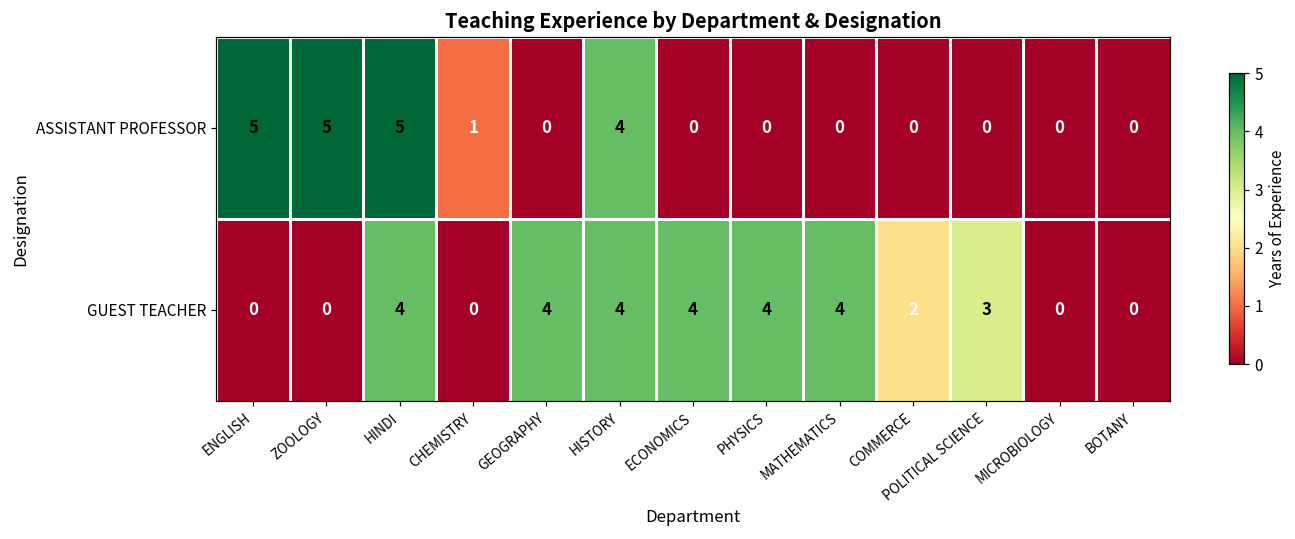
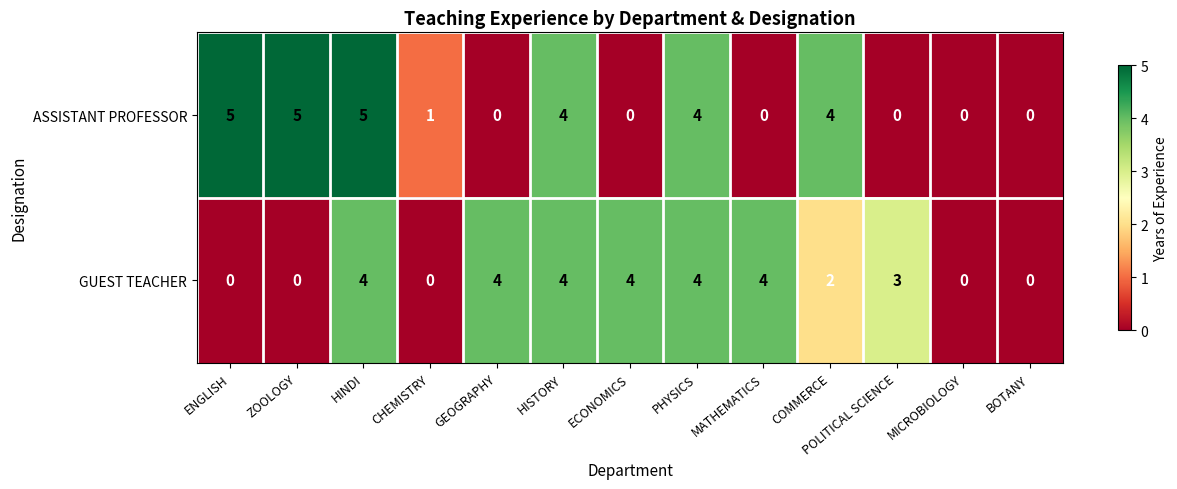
  {
    "ASSISTANT PROFESSOR": {
      "ENGLISH": 5,
      "ZOOLOGY": 5,
      "HINDI": 5,
      "CHEMISTRY": 1,
      "GEOGRAPHY": 0,
      "HISTORY": 4,
      "ECONOMICS": 0,
-     "PHYSICS": 0,
+     "PHYSICS": 4,
      "MATHEMATICS": 0,
-     "COMMERCE": 0,
+     "COMMERCE": 4,
      "POLITICAL SCIENCE": 0,
      "MICROBIOLOGY": 0,
      "BOTANY": 0
    },
    "GUEST TEACHER": {
      "ENGLISH": 0,
      "ZOOLOGY": 0,
      "HINDI": 4,
      "CHEMISTRY": 0,
      "GEOGRAPHY": 4,
      "HISTORY": 4,
      "ECONOMICS": 4,
      "PHYSICS": 4,
      "MATHEMATICS": 4,
      "COMMERCE": 2,
      "POLITICAL SCIENCE": 3,
      "MICROBIOLOGY": 0,
      "BOTANY": 0
    }
  }
